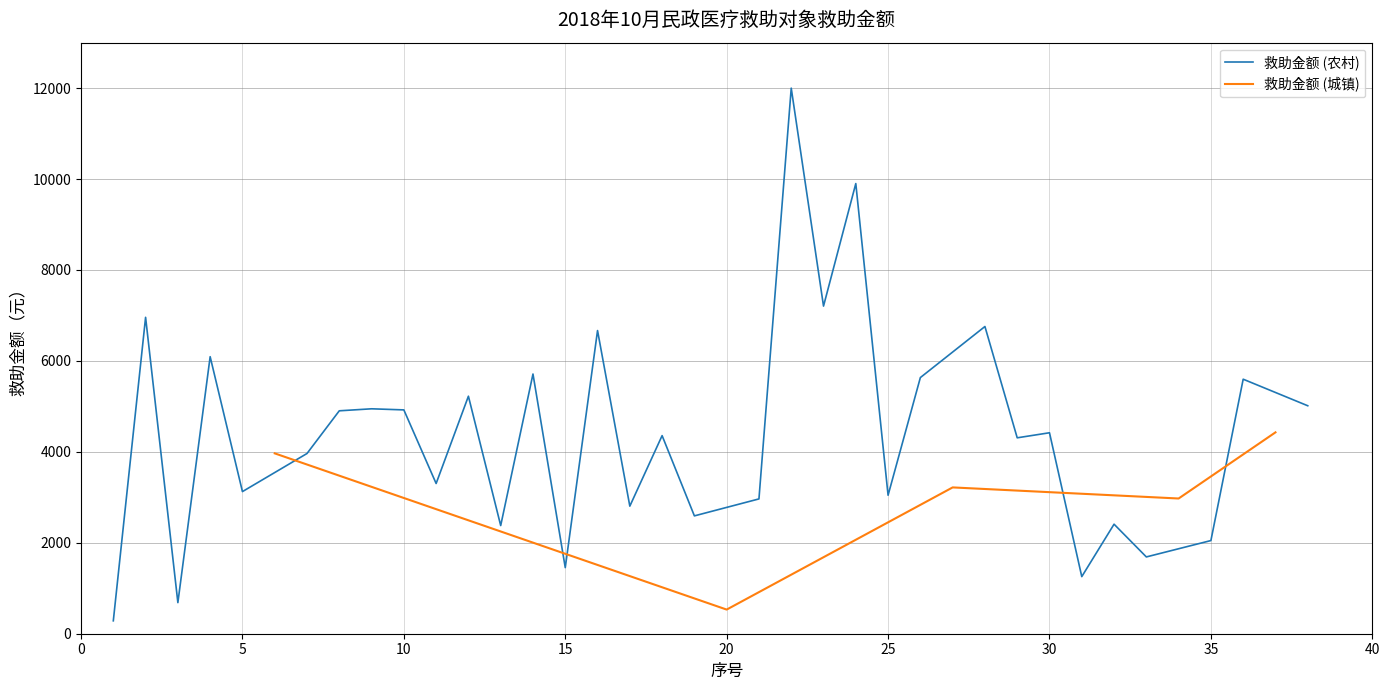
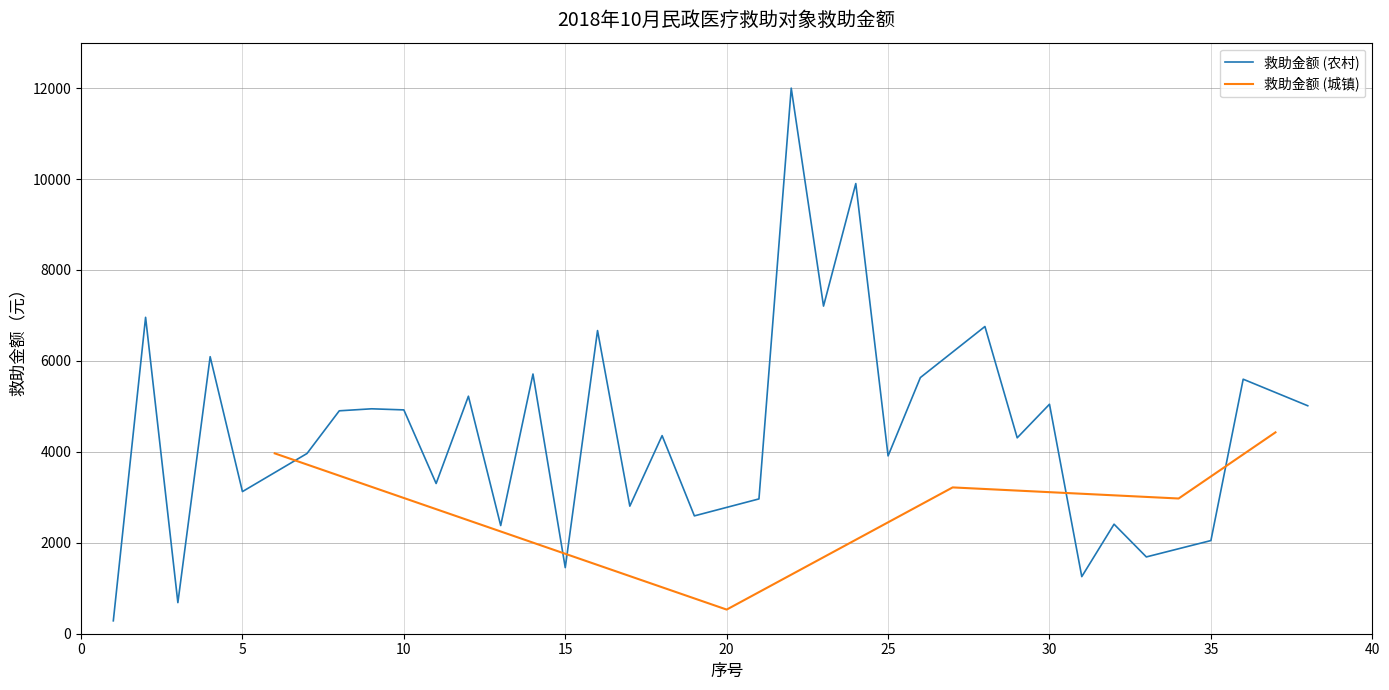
  {
    "救助金额 (农村)": {
      "5": 3100,
      "10": 4900,
      "15": 1500,
-     "25": 3000,
-     "30": 4400,
+     "25": 3900,
+     "30": 5000,
      "35": 2000
    },
    "救助金额 (城镇)": {
      "20": 500
    }
  }
